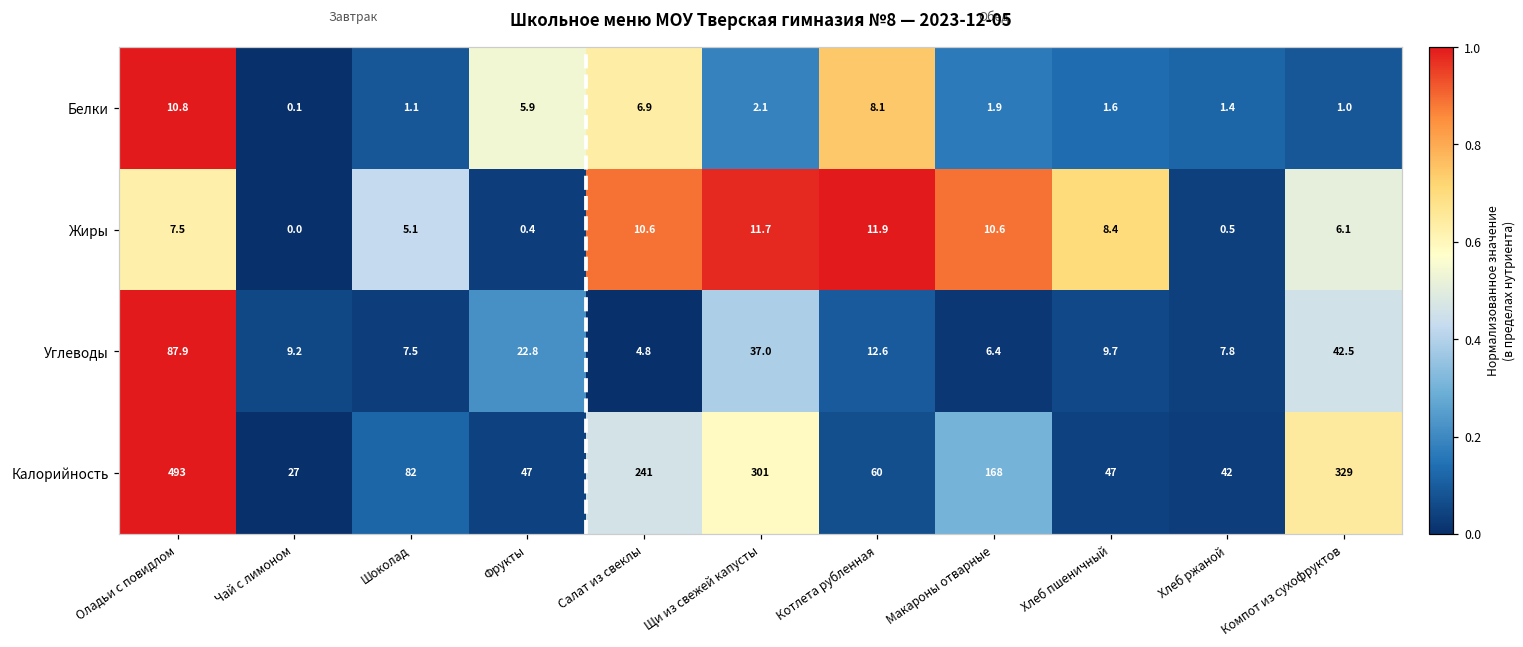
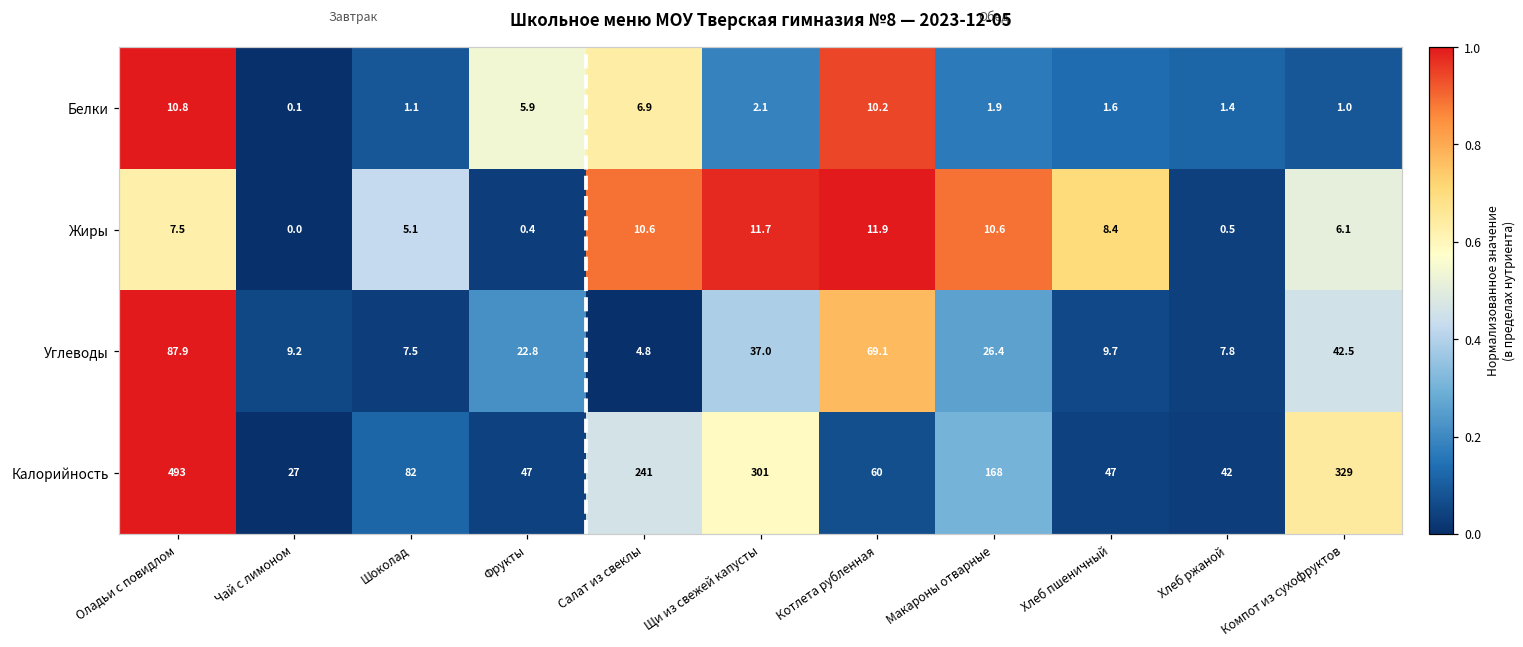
  {
    "Белки": {
      "Оладьи с повидлом": 10.8,
      "Чай с лимоном": 0.1,
      "Шоколад": 1.1,
      "Фрукты": 5.9,
      "Салат из свеклы": 6.9,
      "Щи из свежей капусты": 2.1,
-     "Котлета рубленная": 8.1,
+     "Котлета рубленная": 10.2,
      "Макароны отварные": 1.9,
      "Хлеб пшеничный": 1.6,
      "Хлеб ржаной": 1.4,
      "Компот из сухофруктов": 1.0
    },
    "Жиры": {
      "Оладьи с повидлом": 7.5,
      "Чай с лимоном": 0.0,
      "Шоколад": 5.1,
      "Фрукты": 0.4,
      "Салат из свеклы": 10.6,
      "Щи из свежей капусты": 11.7,
      "Котлета рубленная": 11.9,
      "Макароны отварные": 10.6,
      "Хлеб пшеничный": 8.4,
      "Хлеб ржаной": 0.5,
      "Компот из сухофруктов": 6.1
    },
    "Углеводы": {
      "Оладьи с повидлом": 87.9,
      "Чай с лимоном": 9.2,
      "Шоколад": 7.5,
      "Фрукты": 22.8,
      "Салат из свеклы": 4.8,
      "Щи из свежей капусты": 37.0,
-     "Котлета рубленная": 12.6,
-     "Макароны отварные": 6.4,
+     "Котлета рубленная": 69.1,
+     "Макароны отварные": 26.4,
      "Хлеб пшеничный": 9.7,
      "Хлеб ржаной": 7.8,
      "Компот из сухофруктов": 42.5
    },
    "Калорийность": {
      "Оладьи с повидлом": 493,
      "Чай с лимоном": 27,
      "Шоколад": 82,
      "Фрукты": 47,
      "Салат из свеклы": 241,
      "Щи из свежей капусты": 301,
      "Котлета рубленная": 60,
      "Макароны отварные": 168,
      "Хлеб пшеничный": 47,
      "Хлеб ржаной": 42,
      "Компот из сухофруктов": 329
    }
  }
